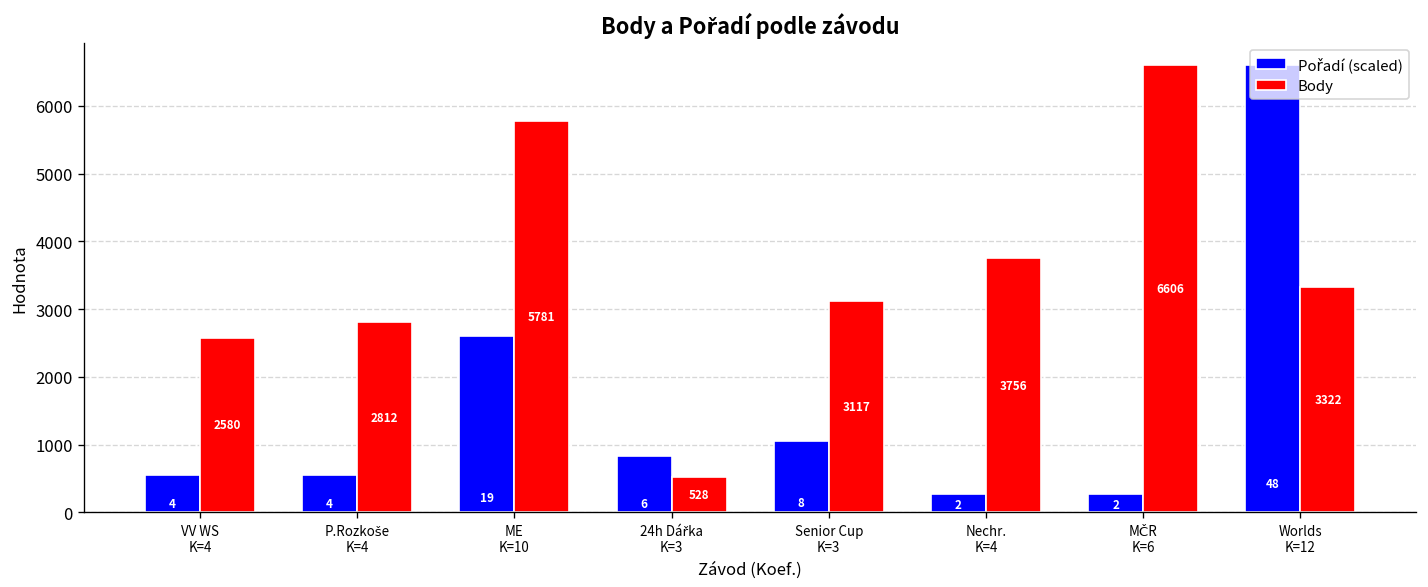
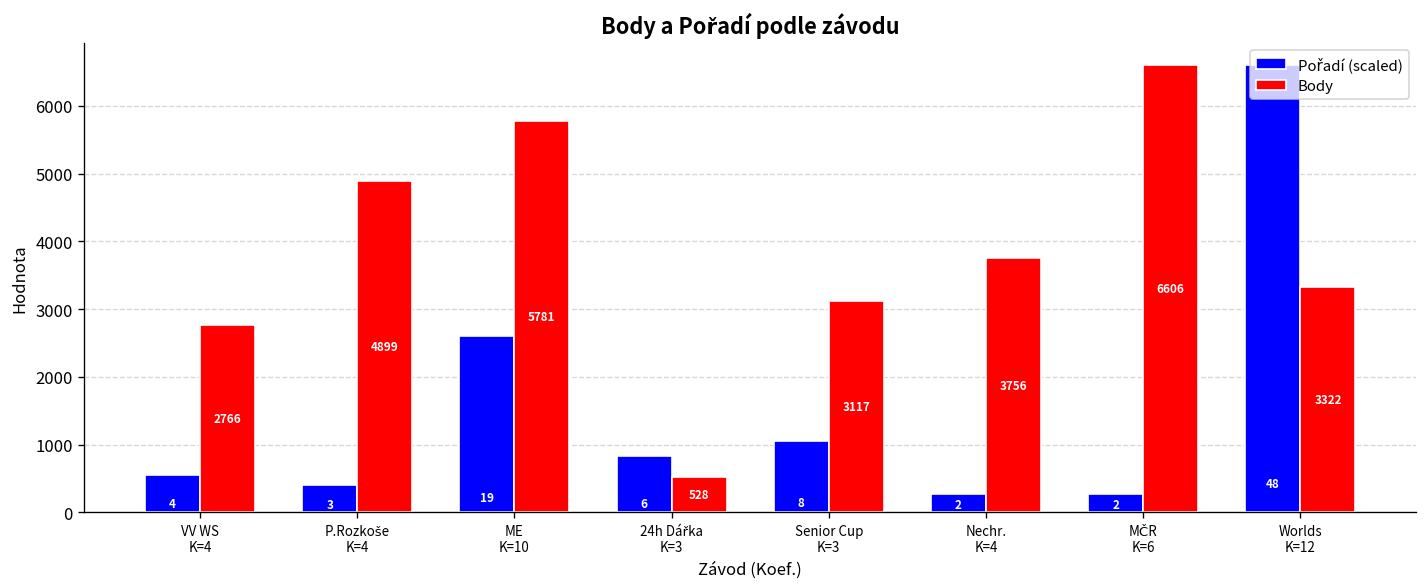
  {
    "Pořadí (scaled)": {
-     "P.Rozkoše K=4": 4
+     "P.Rozkoše K=4": 3
    },
    "Body": {
-     "VV WS K=4": 2580,
-     "P.Rozkoše K=4": 2812,
+     "VV WS K=4": 2766,
+     "P.Rozkoše K=4": 4899,
      "ME K=10": 5781,
      "24h Dářka K=3": 528,
      "Senior Cup K=3": 3117,
      "Nechr. K=4": 3756,
      "MČR K=6": 6606,
      "Worlds K=12": 3322
    }
  }
